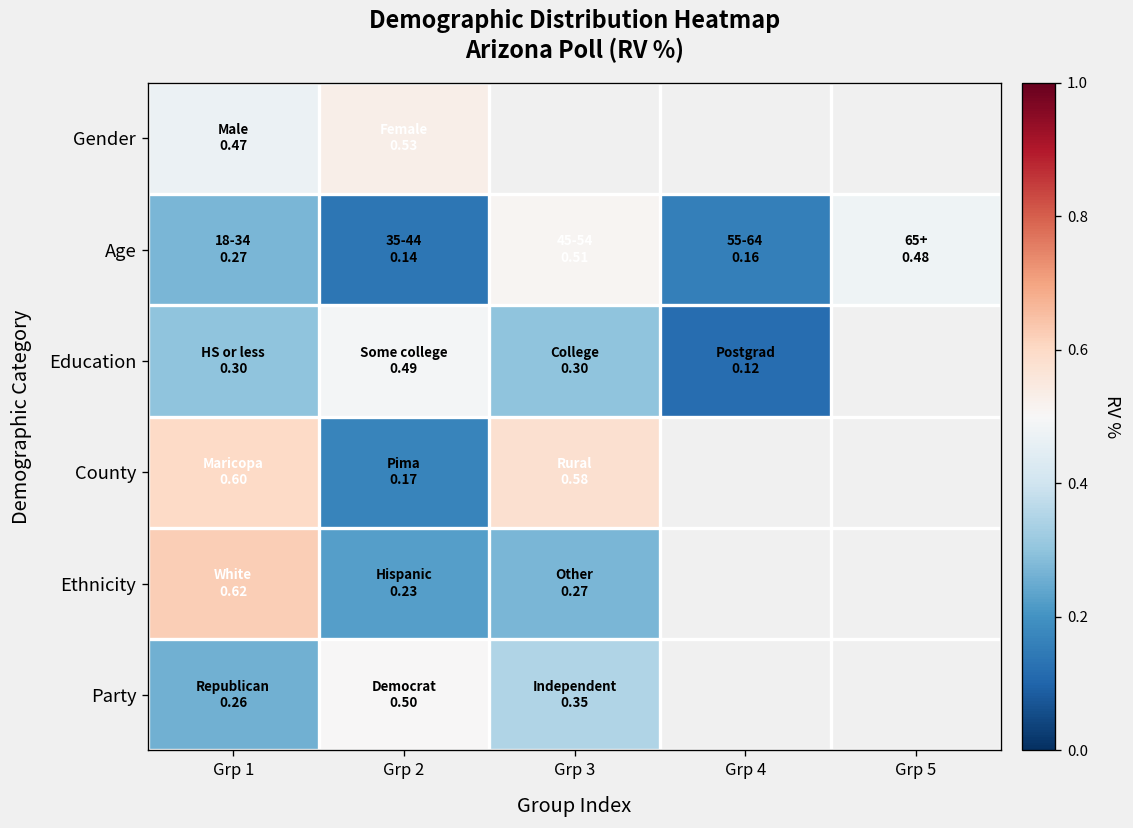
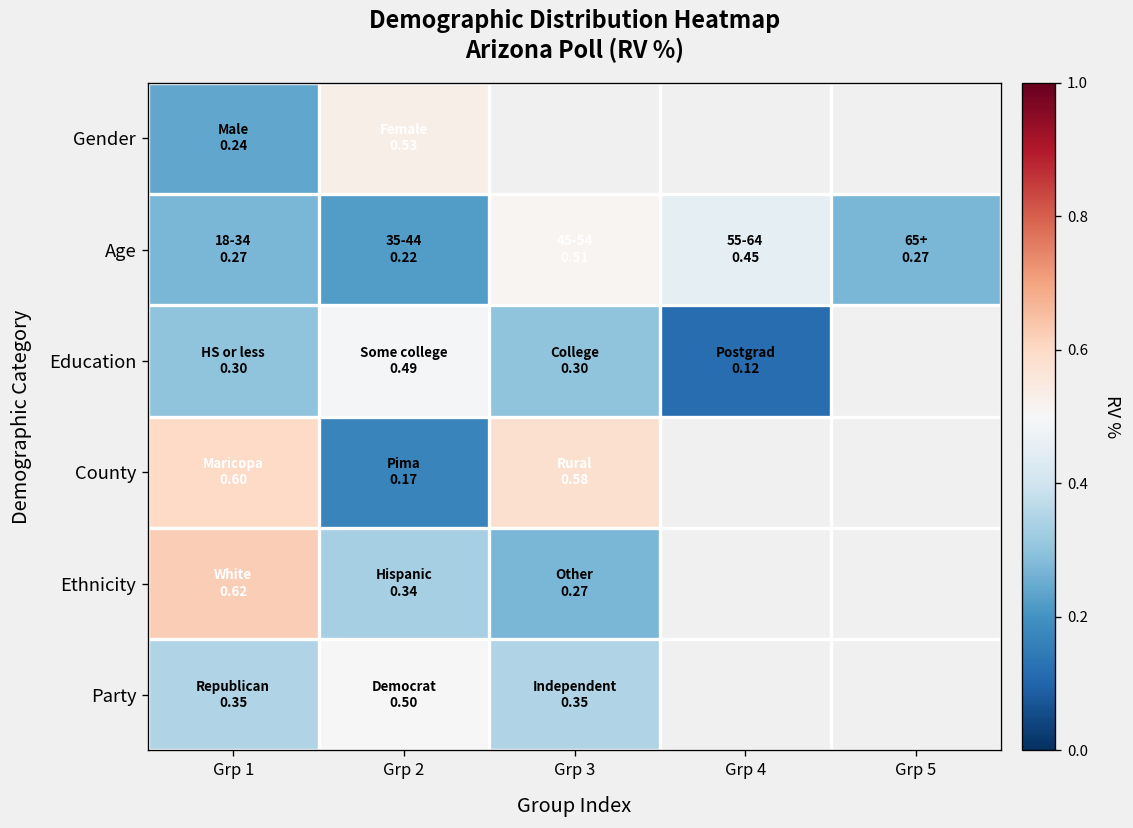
  {
    "Gender": {
-     "Grp 1": 0.47
+     "Grp 1": 0.24
    },
    "Age": {
-     "Grp 2": 0.14,
-     "Grp 4": 0.16,
-     "Grp 5": 0.48
+     "Grp 2": 0.22,
+     "Grp 4": 0.45,
+     "Grp 5": 0.27
    },
    "Education": {
      "Grp 1": 0.30,
      "Grp 2": 0.49,
      "Grp 3": 0.30,
      "Grp 4": 0.12
    },
    "County": {
      "Grp 1": 0.60,
      "Grp 2": 0.17
    },
    "Ethnicity": {
      "Grp 1": 0.62,
-     "Grp 2": 0.23,
+     "Grp 2": 0.34,
      "Grp 3": 0.27
    },
    "Party": {
-     "Grp 1": 0.26,
+     "Grp 1": 0.35,
      "Grp 2": 0.50,
      "Grp 3": 0.35
    }
  }
